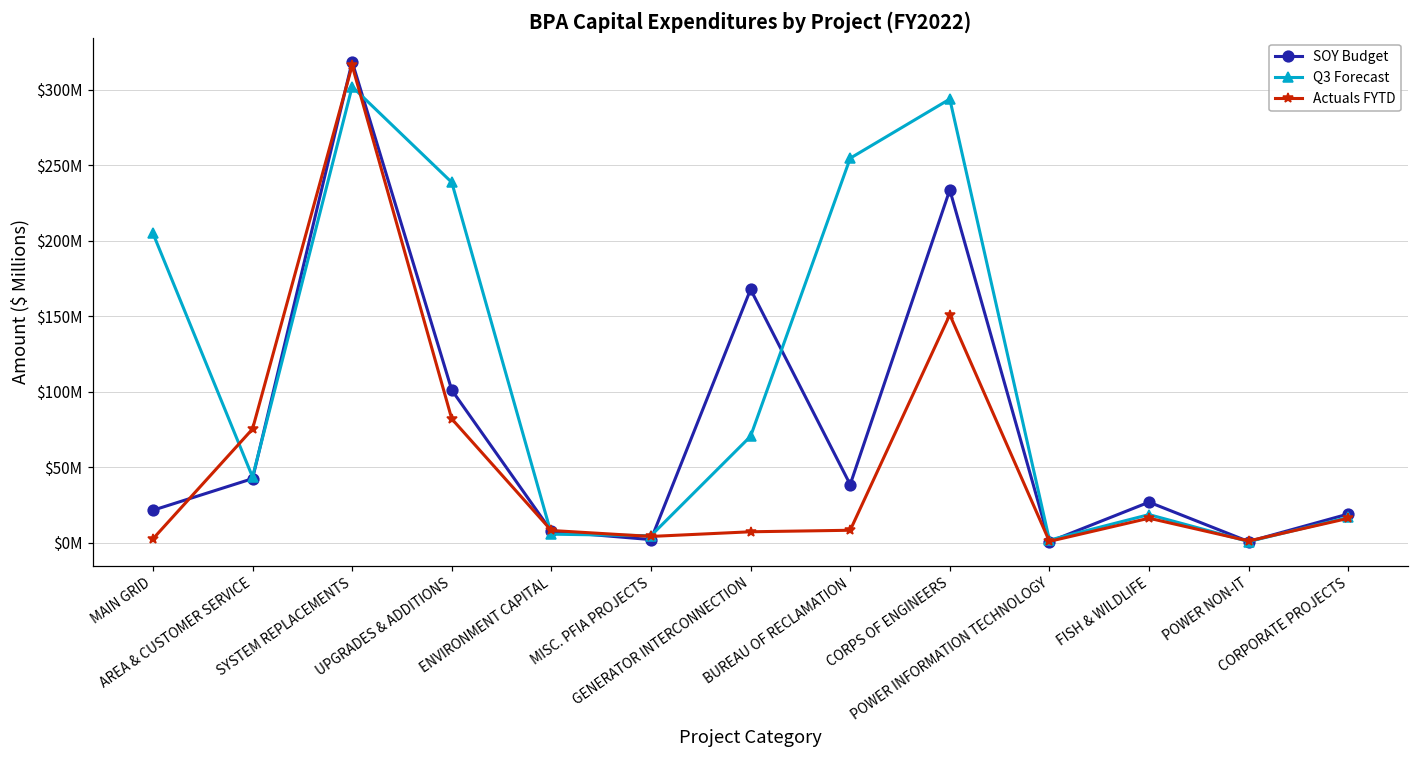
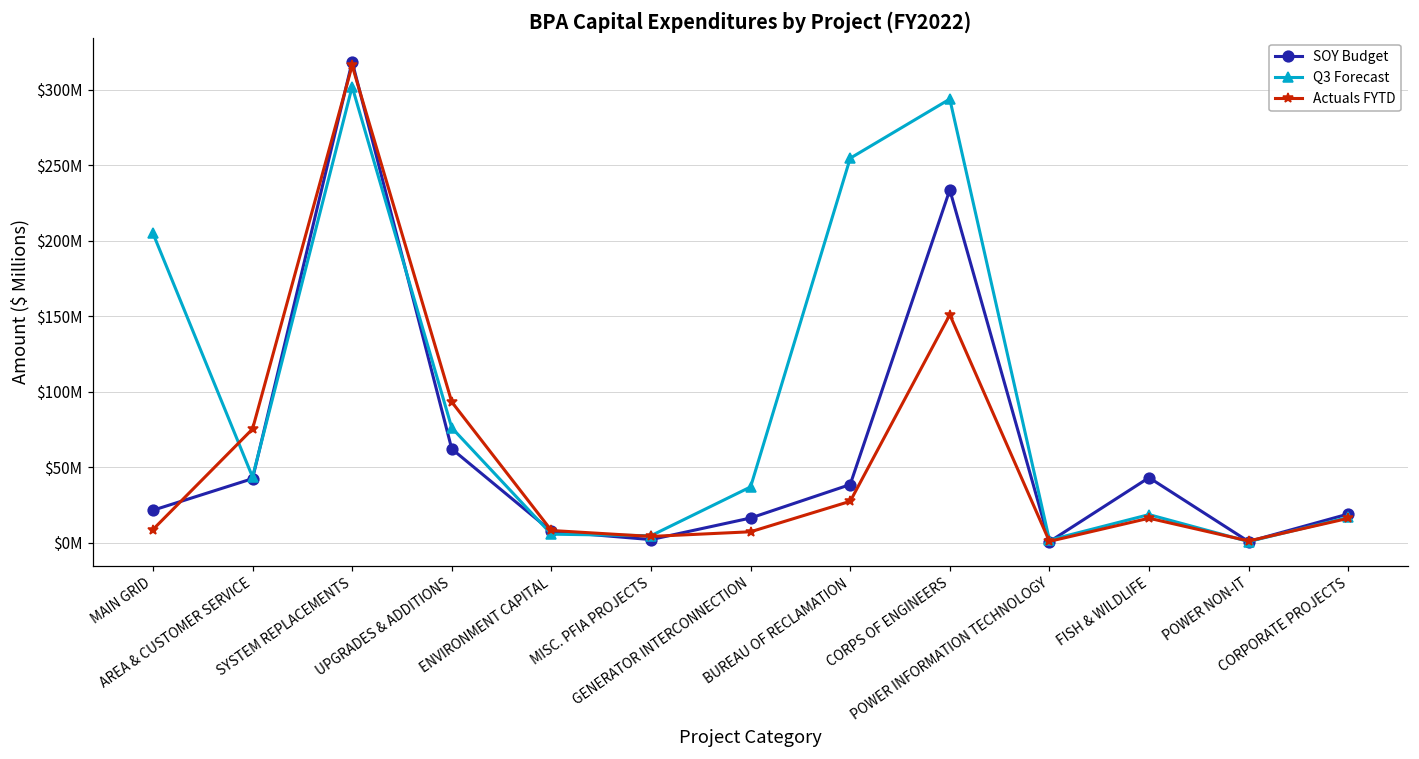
  {
    "SOY Budget": {
      "MAIN GRID": "$21000000",
      "SYSTEM REPLACEMENTS": "$319000000",
-     "UPGRADES & ADDITIONS": "$101000000",
+     "UPGRADES & ADDITIONS": "$62000000",
      "MISC. PFIA PROJECTS": "$2000000",
-     "GENERATOR INTERCONNECTION": "$168000000",
+     "GENERATOR INTERCONNECTION": "$16000000",
      "BUREAU OF RECLAMATION": "$38000000",
      "CORPS OF ENGINEERS": "$234000000",
-     "FISH & WILDLIFE": "$27000000",
+     "FISH & WILDLIFE": "$43000000",
      "CORPORATE PROJECTS": "$19000000"
    },
    "Q3 Forecast": {
      "MAIN GRID": "$205000000",
      "SYSTEM REPLACEMENTS": "$302000000",
-     "UPGRADES & ADDITIONS": "$239000000",
+     "UPGRADES & ADDITIONS": "$76000000",
      "ENVIRONMENT CAPITAL": "$6000000",
-     "GENERATOR INTERCONNECTION": "$70000000",
+     "GENERATOR INTERCONNECTION": "$37000000",
      "BUREAU OF RECLAMATION": "$255000000",
      "CORPS OF ENGINEERS": "$294000000",
      "FISH & WILDLIFE": "$19000000"
    },
    "Actuals FYTD": {
-     "MAIN GRID": "$2000000",
+     "MAIN GRID": "$9000000",
      "AREA & CUSTOMER SERVICE": "$75000000",
      "SYSTEM REPLACEMENTS": "$316000000",
-     "UPGRADES & ADDITIONS": "$82000000",
+     "UPGRADES & ADDITIONS": "$93000000",
      "GENERATOR INTERCONNECTION": "$7000000",
-     "BUREAU OF RECLAMATION": "$8000000",
+     "BUREAU OF RECLAMATION": "$27000000",
      "CORPS OF ENGINEERS": "$151000000",
      "FISH & WILDLIFE": "$16000000"
    }
  }
